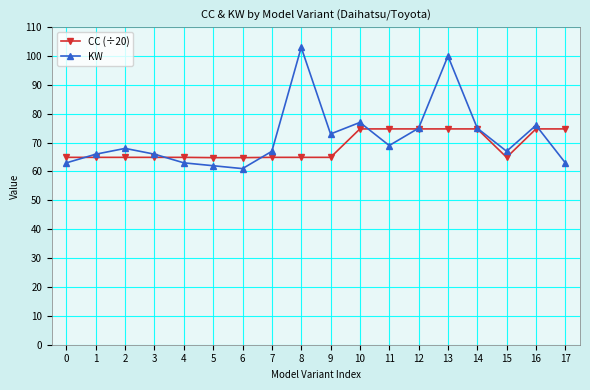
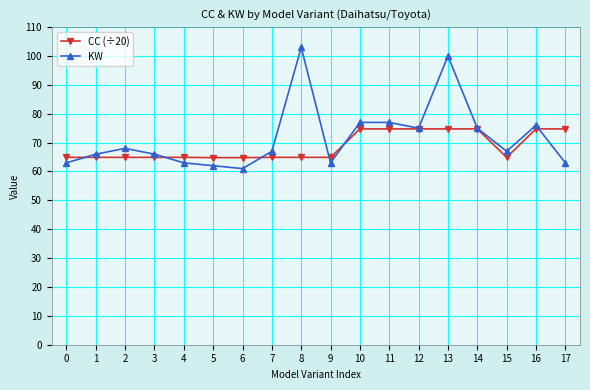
  {
    "CC (÷20)": {
      "0": 65,
      "1": 65,
      "2": 65,
      "3": 65,
      "4": 65,
      "5": 65,
      "6": 65,
      "7": 65,
      "8": 65,
      "9": 65,
      "10": 75,
      "11": 75,
      "13": 75,
      "15": 65,
      "16": 75,
      "17": 75
    },
    "KW": {
      "0": 63,
      "1": 66,
      "2": 68,
      "3": 66,
      "4": 63,
      "5": 62,
      "6": 61,
      "7": 67,
      "8": 103,
-     "9": 73,
+     "9": 63,
      "10": 77,
-     "11": 69,
+     "11": 77,
      "13": 100,
      "15": 67,
      "16": 76,
      "17": 63
    }
  }
